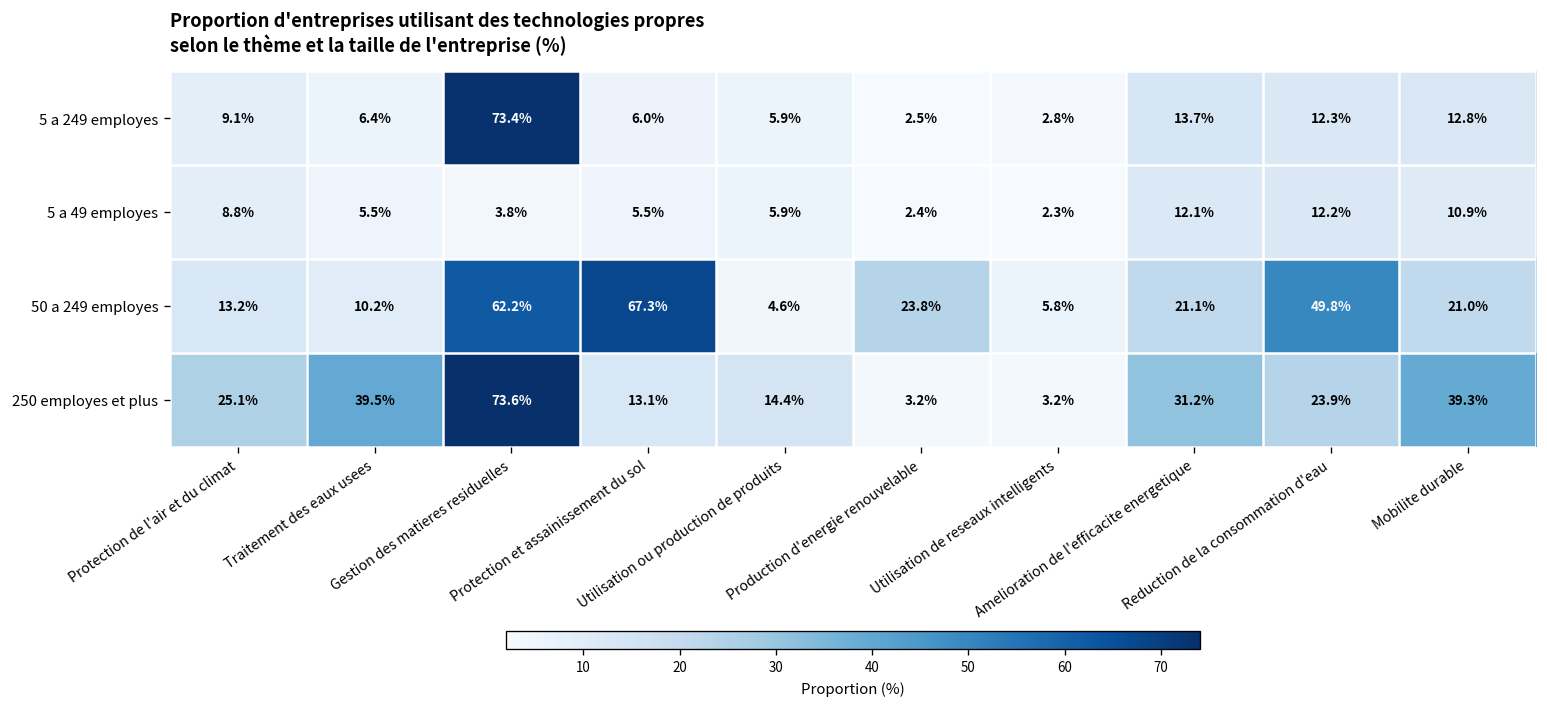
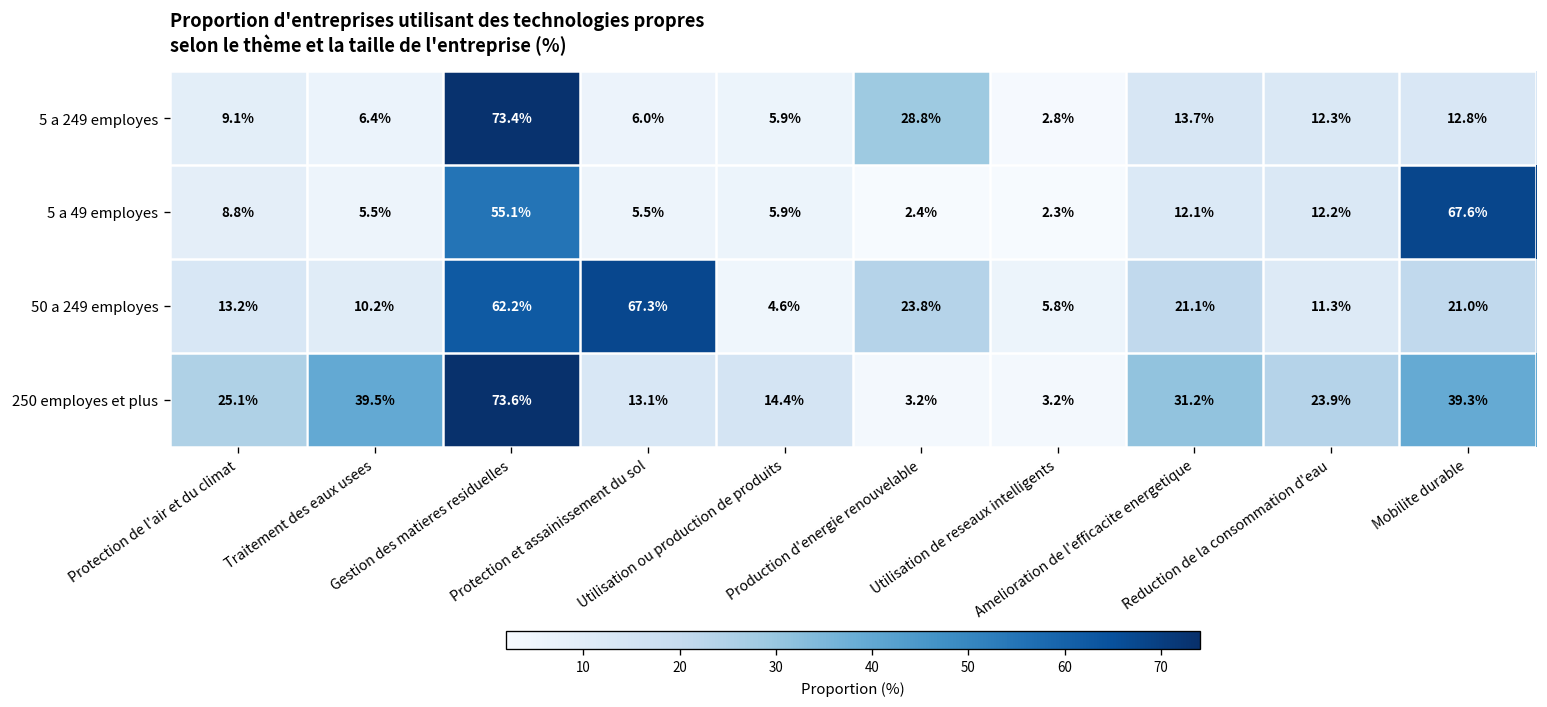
  {
    "5 a 249 employes": {
      "Protection de l'air et du climat": "9.1%",
      "Traitement des eaux usees": "6.4%",
      "Gestion des matieres residuelles": "73.4%",
      "Protection et assainissement du sol": "6.0%",
      "Utilisation ou production de produits": "5.9%",
-     "Production d'energie renouvelable": "2.5%",
+     "Production d'energie renouvelable": "28.8%",
      "Utilisation de reseaux intelligents": "2.8%",
      "Amelioration de l'efficacite energetique": "13.7%",
      "Reduction de la consommation d'eau": "12.3%",
      "Mobilite durable": "12.8%"
    },
    "5 a 49 employes": {
      "Protection de l'air et du climat": "8.8%",
      "Traitement des eaux usees": "5.5%",
-     "Gestion des matieres residuelles": "3.8%",
+     "Gestion des matieres residuelles": "55.1%",
      "Protection et assainissement du sol": "5.5%",
      "Utilisation ou production de produits": "5.9%",
      "Production d'energie renouvelable": "2.4%",
      "Utilisation de reseaux intelligents": "2.3%",
      "Amelioration de l'efficacite energetique": "12.1%",
      "Reduction de la consommation d'eau": "12.2%",
-     "Mobilite durable": "10.9%"
+     "Mobilite durable": "67.6%"
    },
    "50 a 249 employes": {
      "Protection de l'air et du climat": "13.2%",
      "Traitement des eaux usees": "10.2%",
      "Gestion des matieres residuelles": "62.2%",
      "Protection et assainissement du sol": "67.3%",
      "Utilisation ou production de produits": "4.6%",
      "Production d'energie renouvelable": "23.8%",
      "Utilisation de reseaux intelligents": "5.8%",
      "Amelioration de l'efficacite energetique": "21.1%",
-     "Reduction de la consommation d'eau": "49.8%",
+     "Reduction de la consommation d'eau": "11.3%",
      "Mobilite durable": "21.0%"
    },
    "250 employes et plus": {
      "Protection de l'air et du climat": "25.1%",
      "Traitement des eaux usees": "39.5%",
      "Gestion des matieres residuelles": "73.6%",
      "Protection et assainissement du sol": "13.1%",
      "Utilisation ou production de produits": "14.4%",
      "Production d'energie renouvelable": "3.2%",
      "Utilisation de reseaux intelligents": "3.2%",
      "Amelioration de l'efficacite energetique": "31.2%",
      "Reduction de la consommation d'eau": "23.9%",
      "Mobilite durable": "39.3%"
    }
  }
